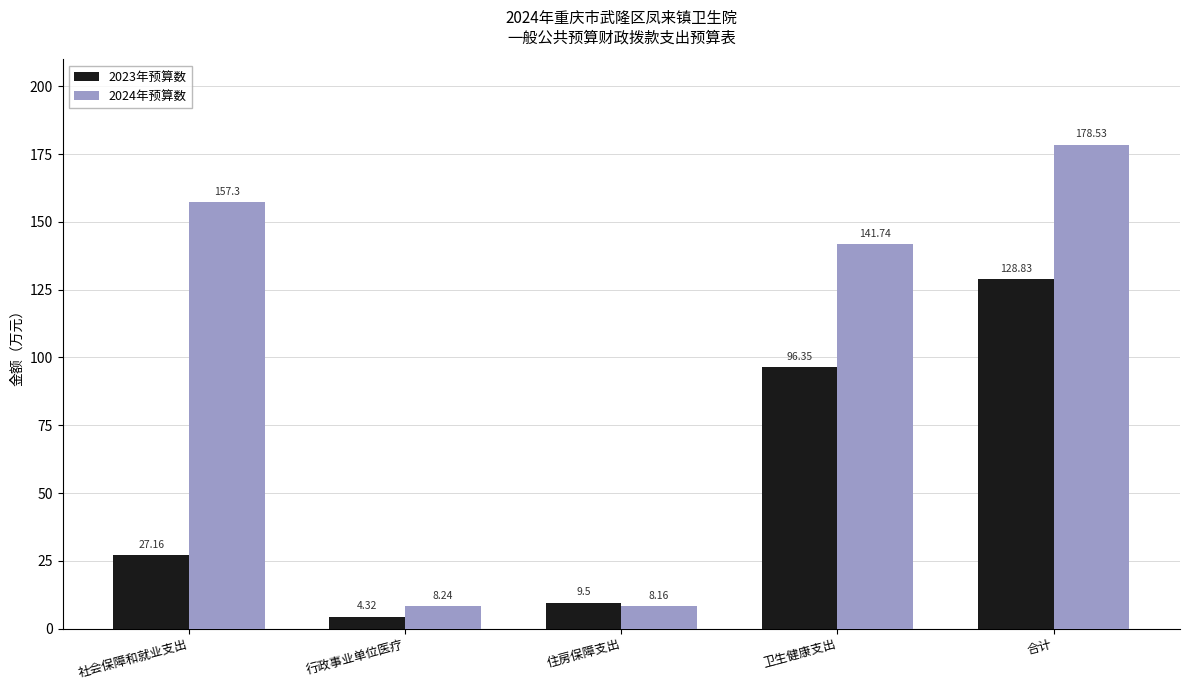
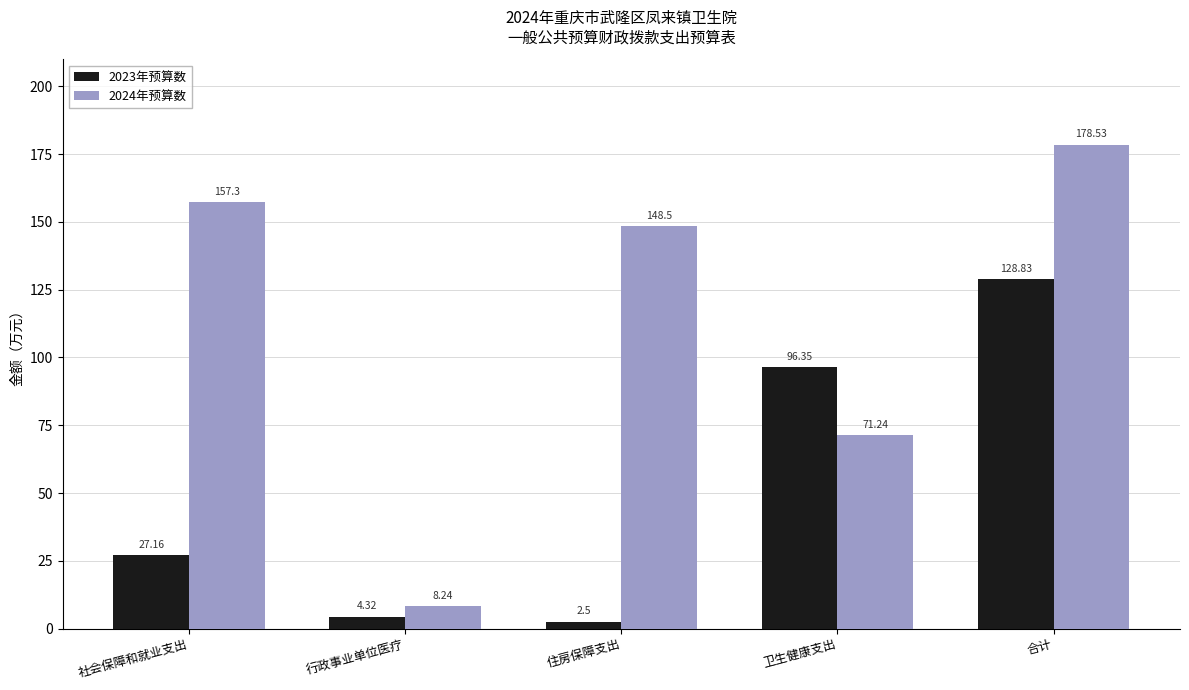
  {
    "2023年预算数": {
      "社会保障和就业支出": 27.16,
      "行政事业单位医疗": 4.32,
-     "住房保障支出": 9.5,
+     "住房保障支出": 2.5,
      "卫生健康支出": 96.35,
      "合计": 128.83
    },
    "2024年预算数": {
      "社会保障和就业支出": 157.3,
      "行政事业单位医疗": 8.24,
-     "住房保障支出": 8.16,
-     "卫生健康支出": 141.74,
+     "住房保障支出": 148.5,
+     "卫生健康支出": 71.24,
      "合计": 178.53
    }
  }
